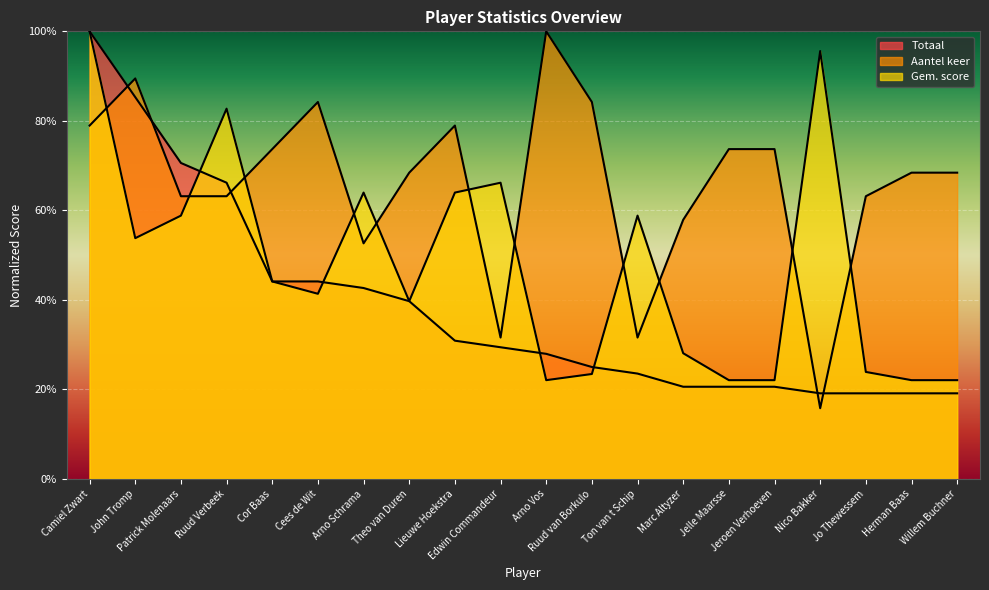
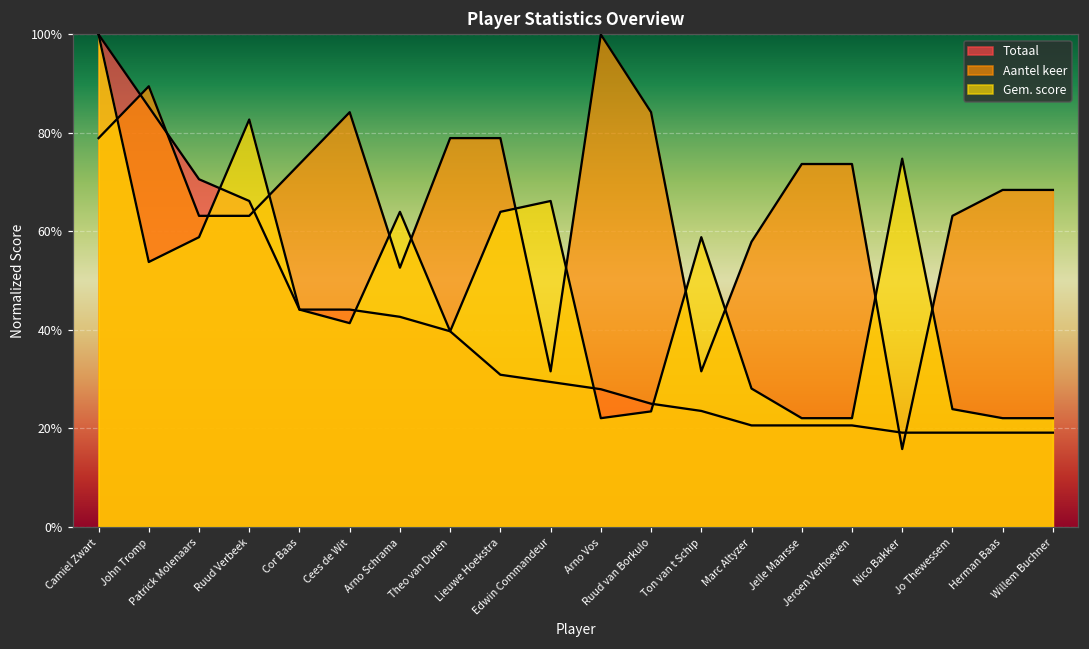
  {
    "Totaal": {
      "John Tromp": "85%",
      "Patrick Molenaars": "71%",
      "Ruud Verbeek": "66%",
      "Cees de Wit": "44%",
      "Arno Schrama": "43%",
      "Lieuwe Hoekstra": "31%",
      "Edwin Commandeur": "29%",
      "Arno Vos": "28%",
      "Ruud van Borkulo": "25%",
      "Ton van t Schip": "24%",
      "Marc Altyzer": "21%",
      "Jelle Maarsse": "21%",
      "Jeroen Verhoeven": "21%",
      "Nico Bakker": "19%",
      "Jo Thewessem": "19%",
      "Herman Baas": "19%",
      "Willem Buchner": "19%"
    },
    "Aantel keer": {
      "Camiel Zwart": "79%",
      "John Tromp": "89%",
      "Patrick Molenaars": "63%",
      "Ruud Verbeek": "63%",
      "Cor Baas": "74%",
      "Cees de Wit": "84%",
      "Arno Schrama": "53%",
-     "Theo van Duren": "68%",
+     "Theo van Duren": "79%",
      "Lieuwe Hoekstra": "79%",
      "Edwin Commandeur": "32%",
      "Arno Vos": "100%",
      "Ruud van Borkulo": "84%",
      "Ton van t Schip": "32%",
      "Marc Altyzer": "58%",
      "Jelle Maarsse": "74%",
      "Jeroen Verhoeven": "74%",
      "Nico Bakker": "16%",
      "Jo Thewessem": "63%",
      "Herman Baas": "68%",
      "Willem Buchner": "68%"
    },
    "Gem. score": {
      "John Tromp": "54%",
      "Patrick Molenaars": "59%",
      "Ruud Verbeek": "83%",
      "Cees de Wit": "41%",
      "Arno Schrama": "64%",
      "Lieuwe Hoekstra": "64%",
      "Edwin Commandeur": "66%",
      "Arno Vos": "22%",
      "Ruud van Borkulo": "23%",
      "Ton van t Schip": "59%",
      "Marc Altyzer": "28%",
      "Jelle Maarsse": "22%",
      "Jeroen Verhoeven": "22%",
-     "Nico Bakker": "96%",
+     "Nico Bakker": "75%",
      "Jo Thewessem": "24%",
      "Herman Baas": "22%",
      "Willem Buchner": "22%"
    }
  }
